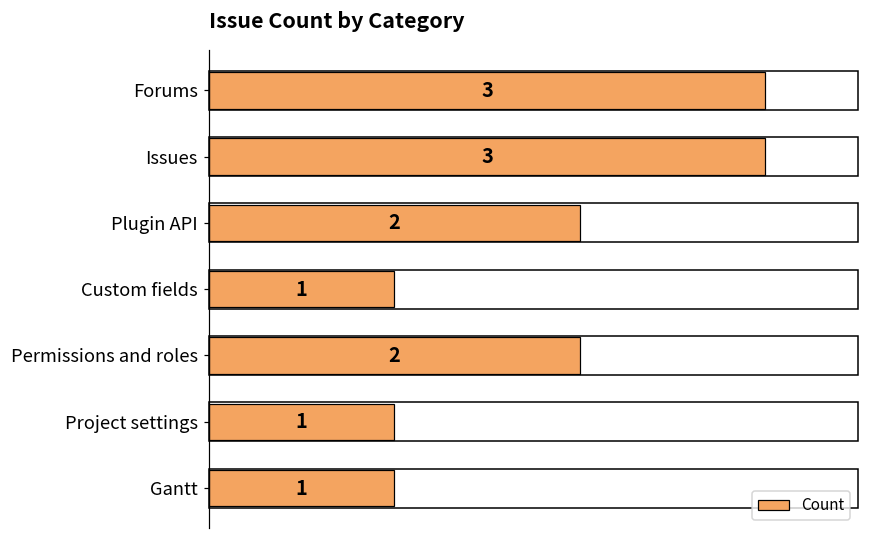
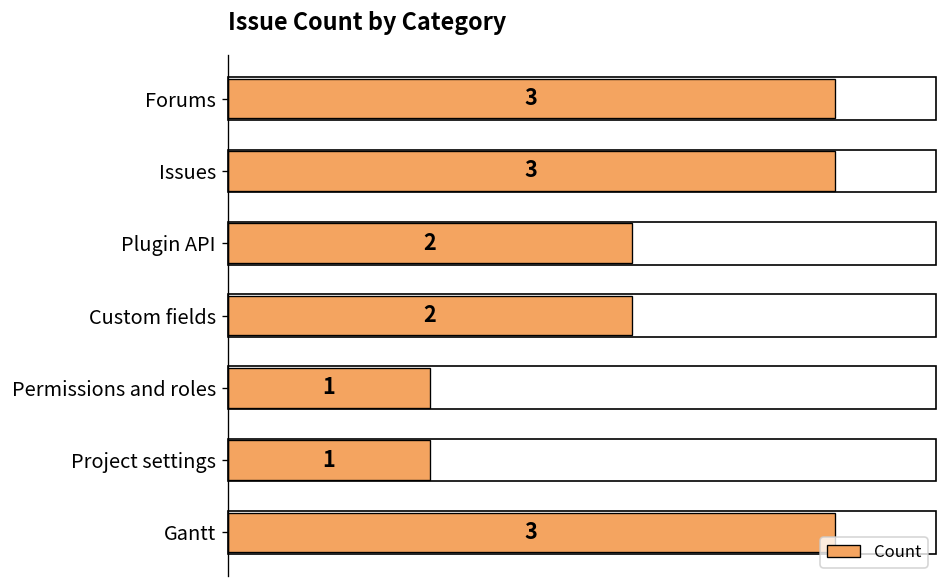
  {
    "Forums": 3,
    "Issues": 3,
    "Plugin API": 2,
-   "Custom fields": 1,
-   "Permissions and roles": 2,
+   "Custom fields": 2,
+   "Permissions and roles": 1,
    "Project settings": 1,
-   "Gantt": 1
+   "Gantt": 3
  }
